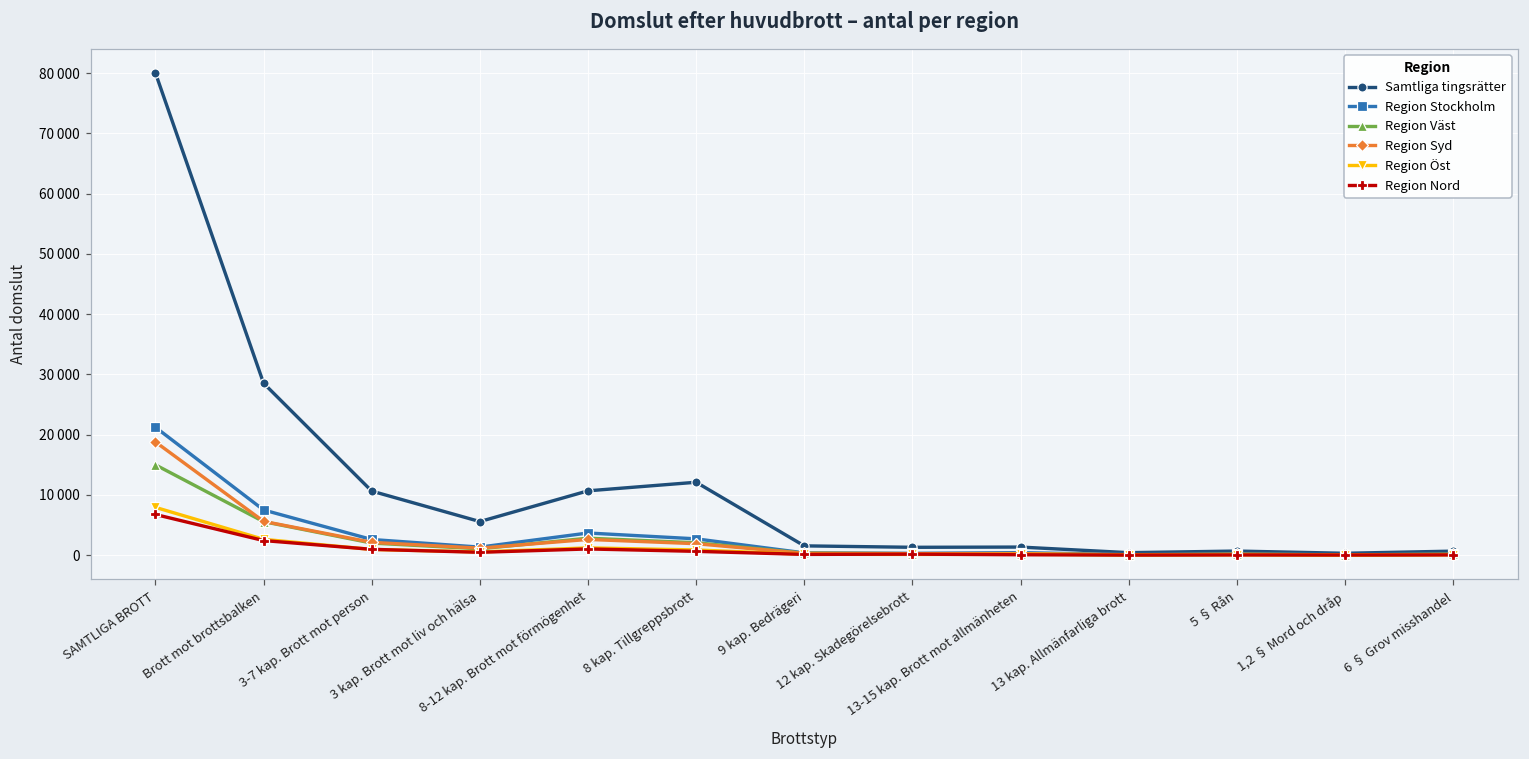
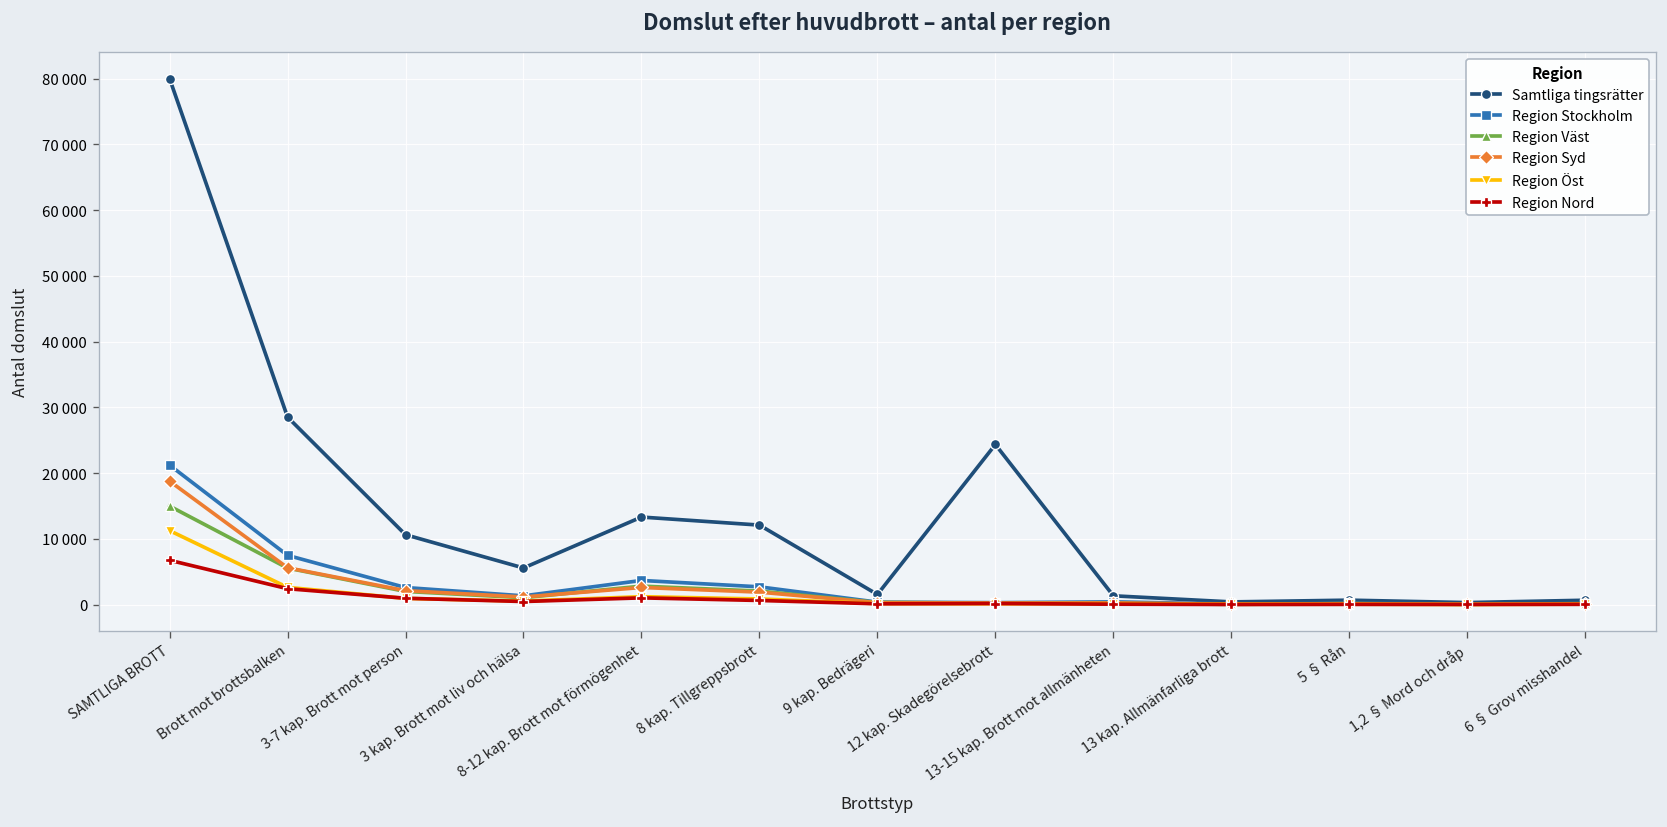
  {
    "Samtliga tingsrätter": {
      "SAMTLIGA BROTT": 80000,
      "Brott mot brottsbalken": 29000,
      "3-7 kap. Brott mot person": 11000,
      "3 kap. Brott mot liv och hälsa": 6000,
-     "8-12 kap. Brott mot förmögenhet": 11000,
+     "8-12 kap. Brott mot förmögenhet": 13000,
      "8 kap. Tillgreppsbrott": 12000,
      "9 kap. Bedrägeri": 2000,
-     "12 kap. Skadegörelsebrott": 1000,
+     "12 kap. Skadegörelsebrott": 24000,
      "13-15 kap. Brott mot allmänheten": 1000,
      "5 § Rån": 1000,
      "6 § Grov misshandel": 1000
    },
    "Region Stockholm": {
      "SAMTLIGA BROTT": 21000,
      "Brott mot brottsbalken": 7000,
      "3-7 kap. Brott mot person": 3000,
      "8-12 kap. Brott mot förmögenhet": 4000,
      "8 kap. Tillgreppsbrott": 3000
    },
    "Region Väst": {
      "SAMTLIGA BROTT": 15000
    },
    "Region Syd": {
      "SAMTLIGA BROTT": 19000
    },
    "Region Öst": {
-     "SAMTLIGA BROTT": 8000
+     "SAMTLIGA BROTT": 11000
    },
    "Region Nord": {
      "SAMTLIGA BROTT": 7000
    }
  }
